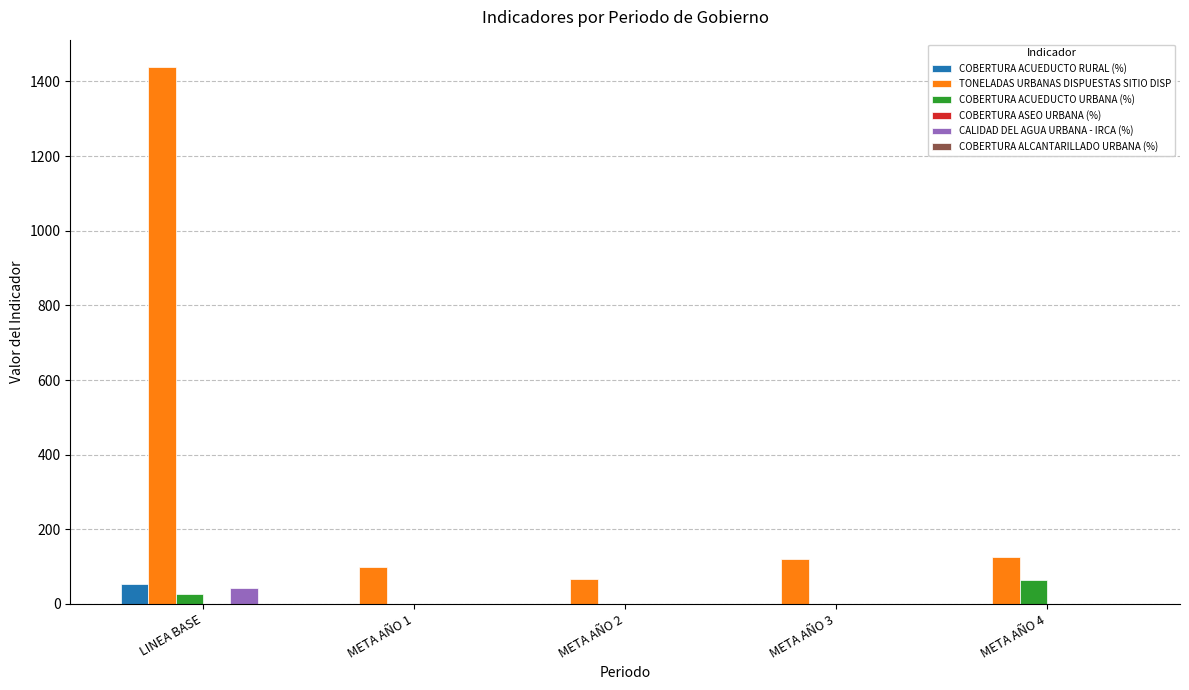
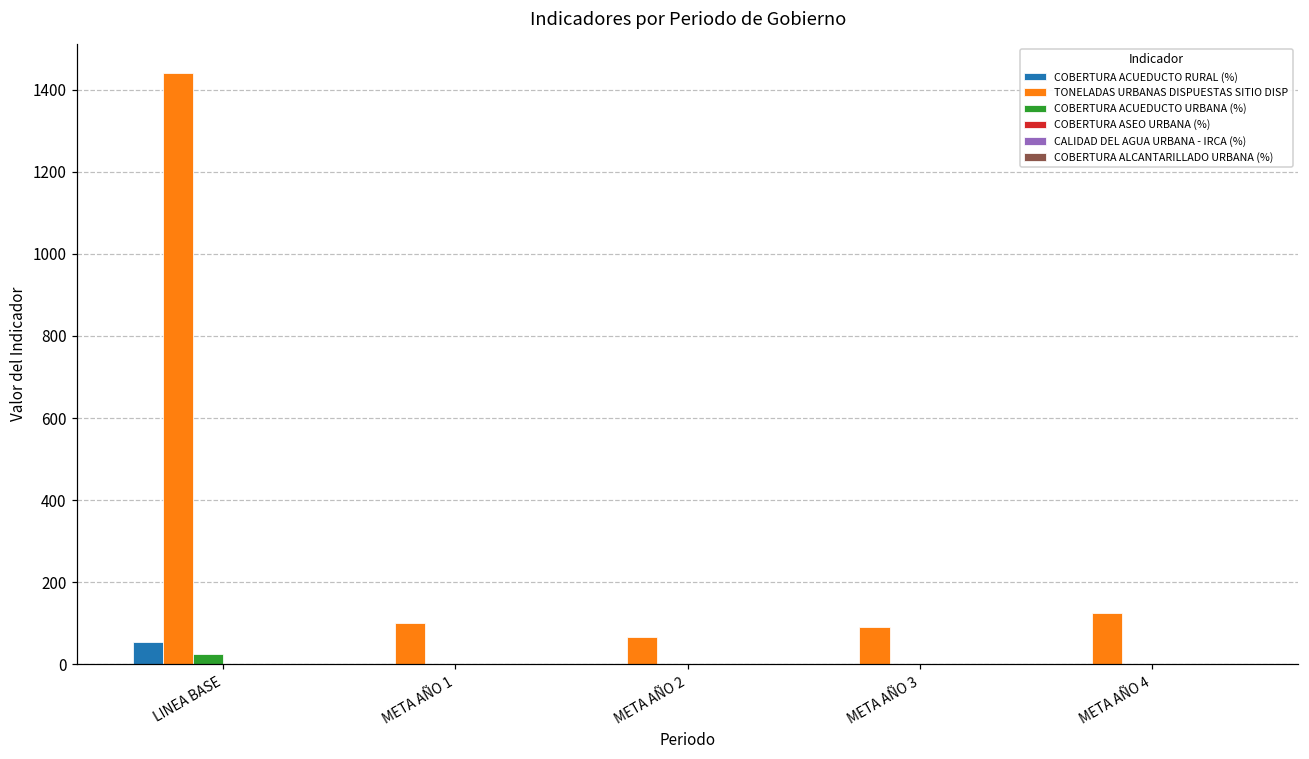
  {
    "COBERTURA ACUEDUCTO RURAL (%)": {
      "LINEA BASE": 50,
      "META AÑO 1": 0
    },
    "TONELADAS URBANAS DISPUESTAS SITIO DISP": {
      "LINEA BASE": 1440,
      "META AÑO 1": 100,
      "META AÑO 2": 70,
-     "META AÑO 3": 120,
+     "META AÑO 3": 90,
      "META AÑO 4": 130
    },
    "COBERTURA ACUEDUCTO URBANA (%)": {
      "LINEA BASE": 30,
      "META AÑO 1": 0,
      "META AÑO 2": 0,
      "META AÑO 3": 0,
-     "META AÑO 4": 60
+     "META AÑO 4": 0
    },
    "COBERTURA ASEO URBANA (%)": {
      "META AÑO 1": 0,
      "META AÑO 2": 0
    },
    "CALIDAD DEL AGUA URBANA - IRCA (%)": {
-     "LINEA BASE": 40,
+     "LINEA BASE": 0,
      "META AÑO 1": 0,
      "META AÑO 2": 0,
      "META AÑO 3": 0,
      "META AÑO 4": 0
    },
    "COBERTURA ALCANTARILLADO URBANA (%)": {
      "META AÑO 1": 0,
      "META AÑO 2": 0,
      "META AÑO 3": 0,
      "META AÑO 4": 0
    }
  }
